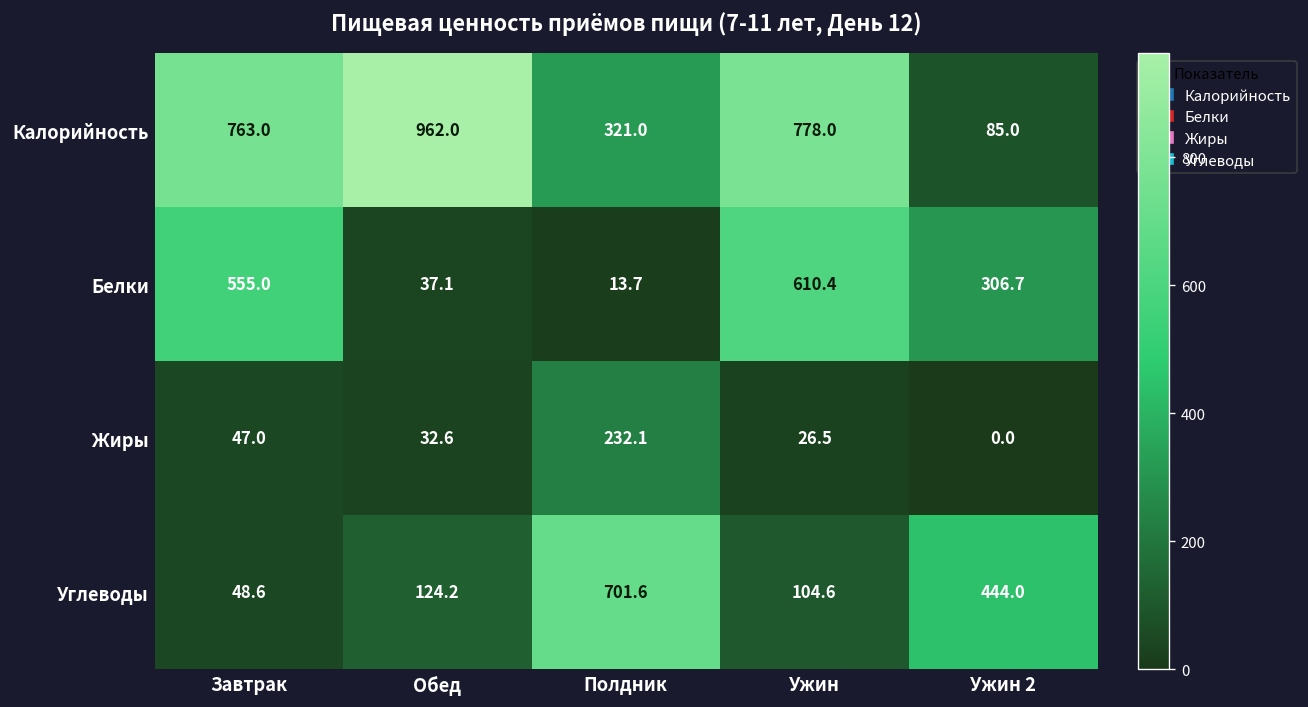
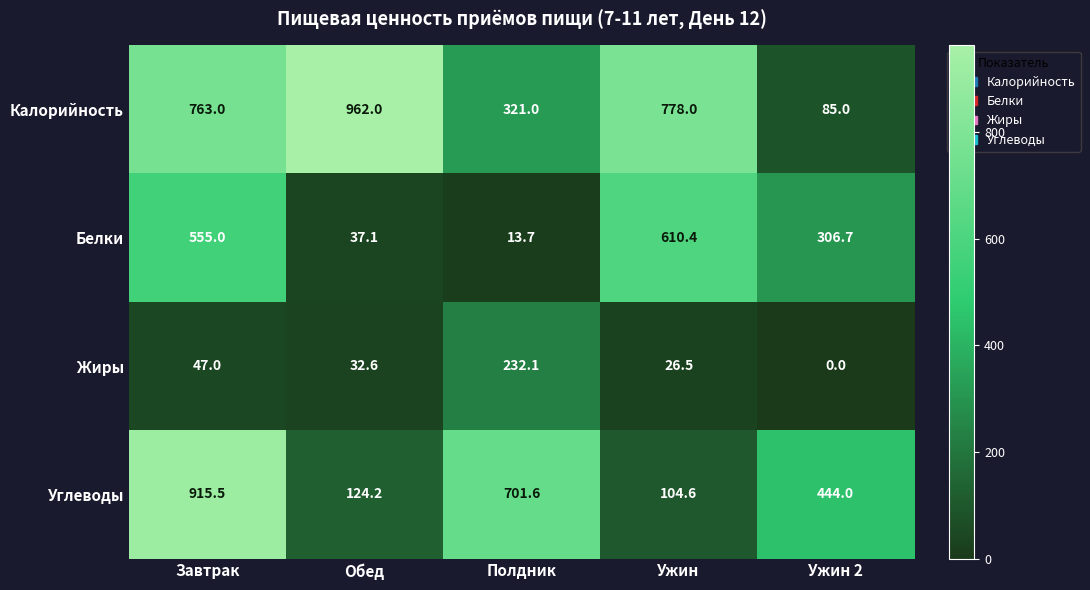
  {
    "Калорийность": {
      "Завтрак": 763.0,
      "Обед": 962.0,
      "Полдник": 321.0,
      "Ужин": 778.0,
      "Ужин 2": 85.0
    },
    "Белки": {
      "Завтрак": 555.0,
      "Обед": 37.1,
      "Полдник": 13.7,
      "Ужин": 610.4,
      "Ужин 2": 306.7
    },
    "Жиры": {
      "Завтрак": 47.0,
      "Обед": 32.6,
      "Полдник": 232.1,
      "Ужин": 26.5,
      "Ужин 2": 0.0
    },
    "Углеводы": {
-     "Завтрак": 48.6,
+     "Завтрак": 915.5,
      "Обед": 124.2,
      "Полдник": 701.6,
      "Ужин": 104.6,
      "Ужин 2": 444.0
    }
  }
